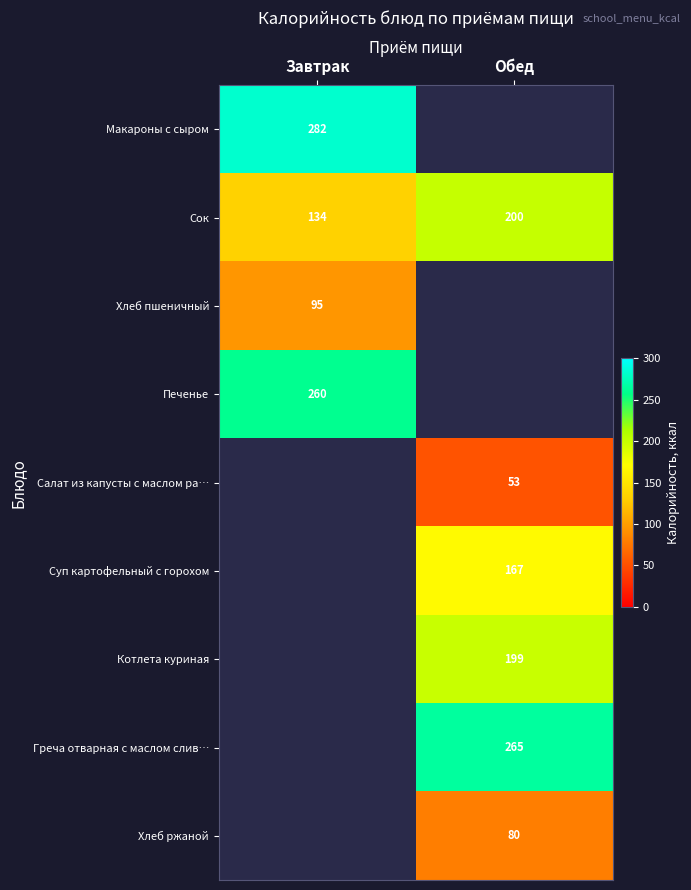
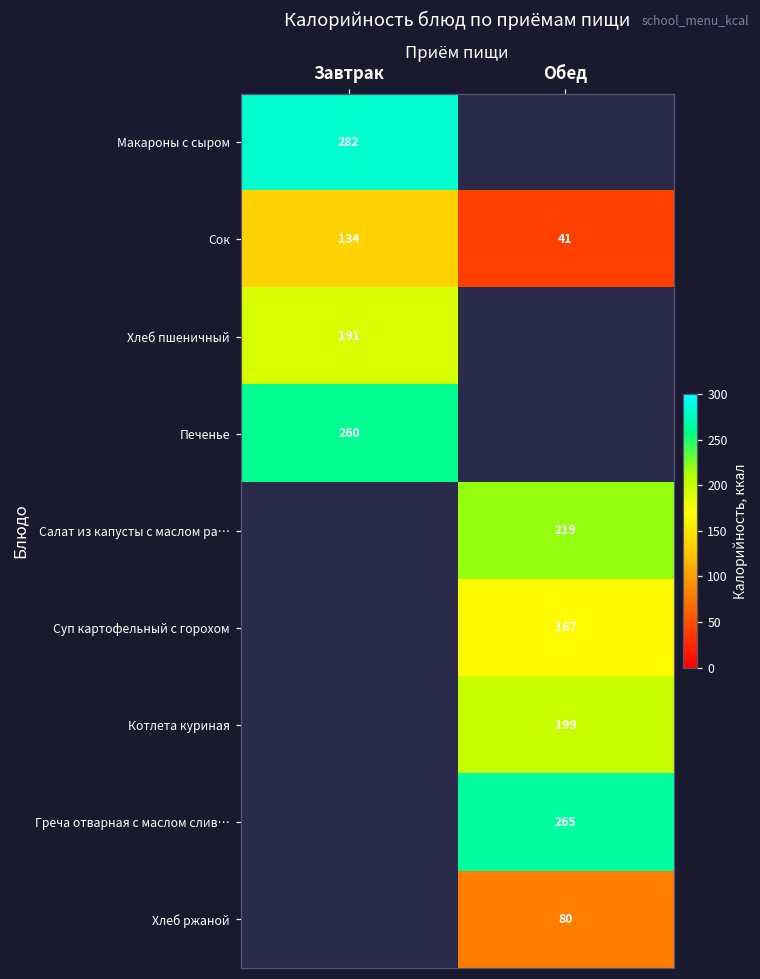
  {
    "Макароны с сыром": {
      "Завтрак": 282
    },
    "Сок": {
      "Завтрак": 134,
-     "Обед": 200
+     "Обед": 41
    },
    "Хлеб пшеничный": {
-     "Завтрак": 95
+     "Завтрак": 191
    },
    "Печенье": {
      "Завтрак": 260
    },
    "Салат из капусты с маслом ра…": {
-     "Обед": 53
+     "Обед": 219
    },
    "Суп картофельный с горохом": {
      "Обед": 167
    },
    "Котлета куриная": {
      "Обед": 199
    },
    "Греча отварная с маслом слив…": {
      "Обед": 265
    },
    "Хлеб ржаной": {
      "Обед": 80
    }
  }
